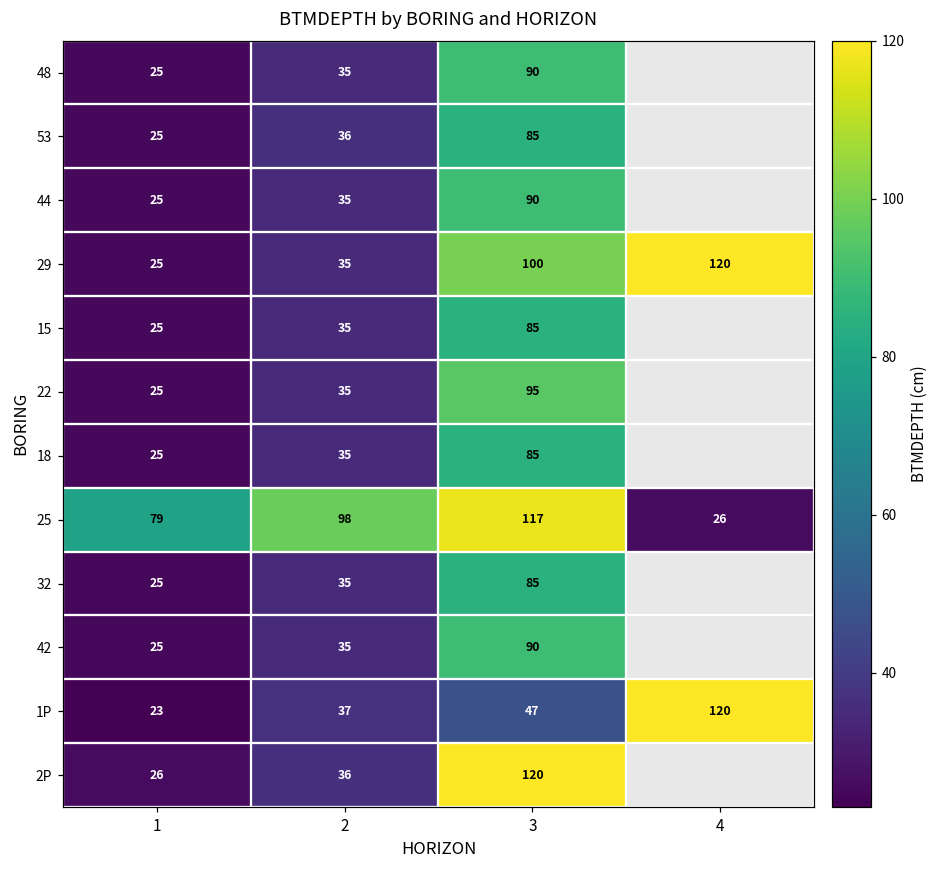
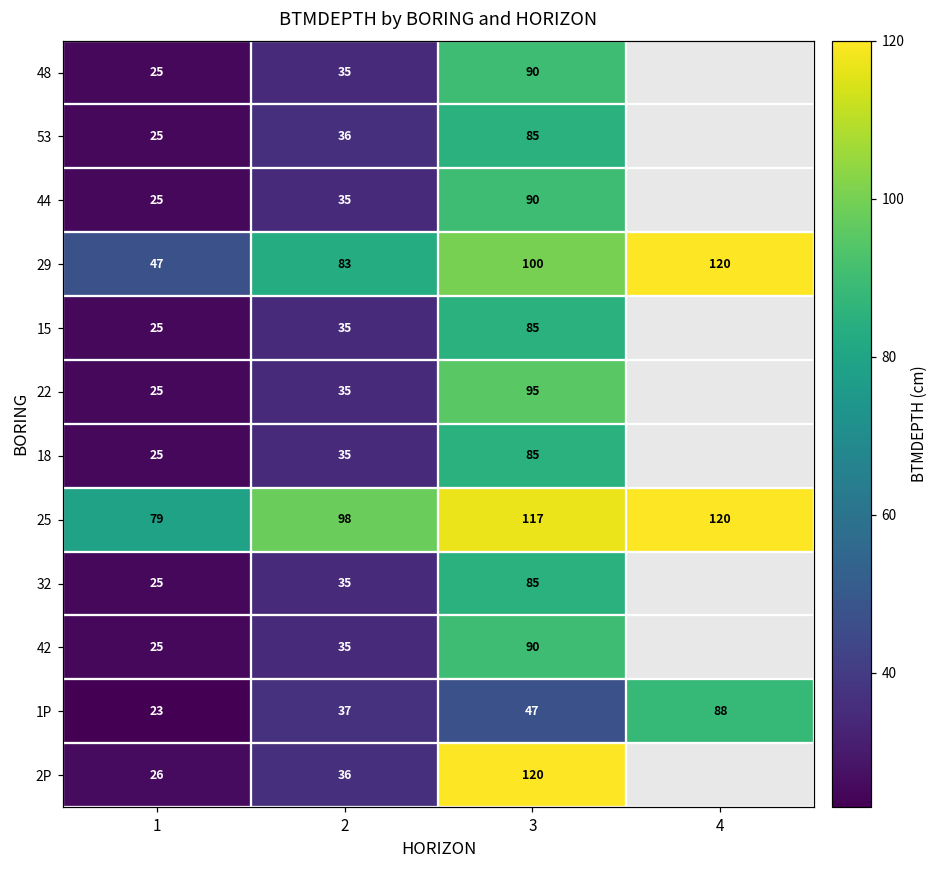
  {
    "48": {
      "1": 25,
      "2": 35,
      "3": 90
    },
    "53": {
      "1": 25,
      "2": 36,
      "3": 85
    },
    "44": {
      "1": 25,
      "2": 35,
      "3": 90
    },
    "29": {
-     "1": 25,
-     "2": 35,
+     "1": 47,
+     "2": 83,
      "3": 100,
      "4": 120
    },
    "15": {
      "1": 25,
      "2": 35,
      "3": 85
    },
    "22": {
      "1": 25,
      "2": 35,
      "3": 95
    },
    "18": {
      "1": 25,
      "2": 35,
      "3": 85
    },
    "25": {
      "1": 79,
      "2": 98,
      "3": 117,
-     "4": 26
+     "4": 120
    },
    "32": {
      "1": 25,
      "2": 35,
      "3": 85
    },
    "42": {
      "1": 25,
      "2": 35,
      "3": 90
    },
    "1P": {
      "1": 23,
      "2": 37,
      "3": 47,
-     "4": 120
+     "4": 88
    },
    "2P": {
      "1": 26,
      "2": 36,
      "3": 120
    }
  }
